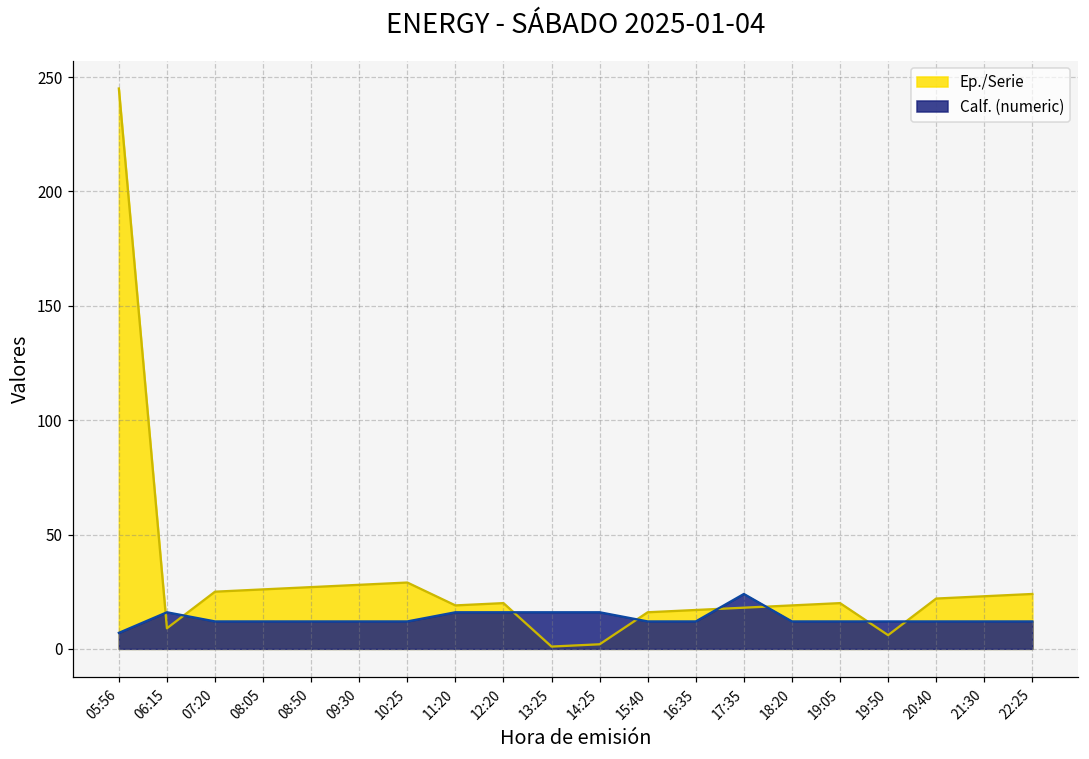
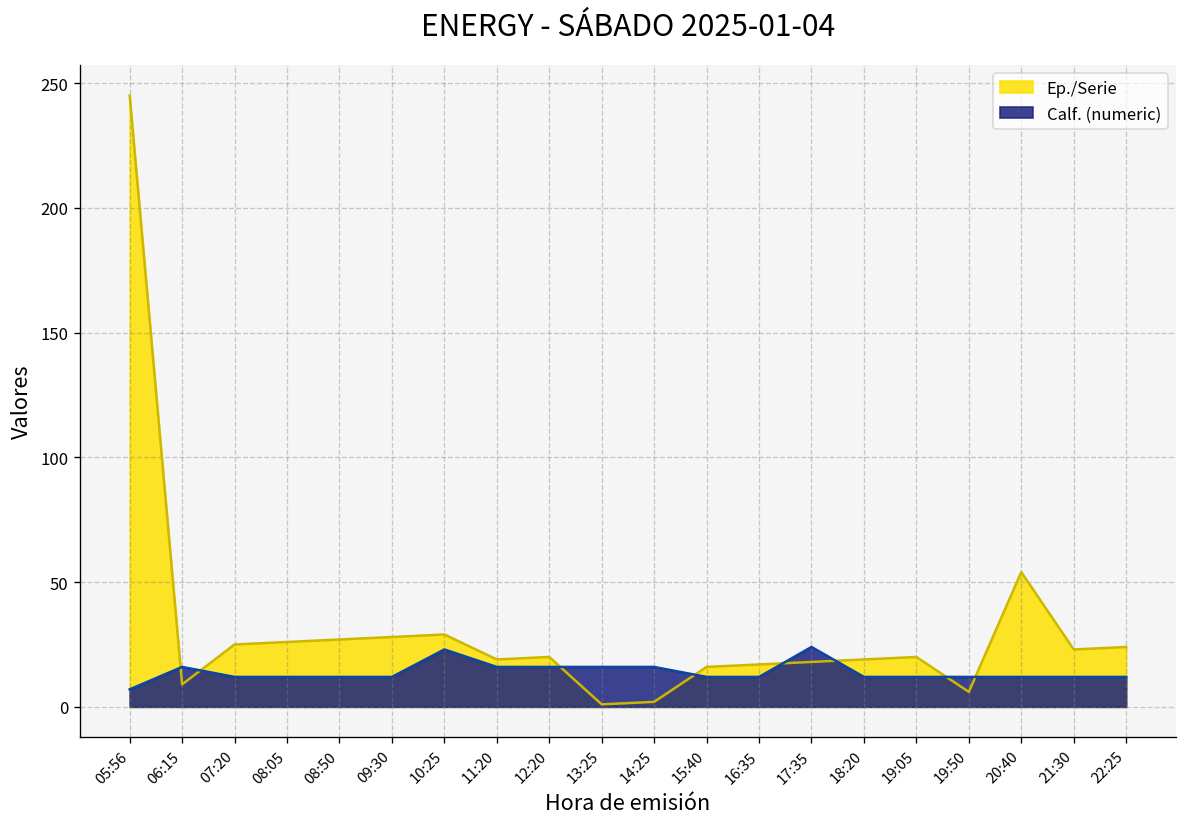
  {
    "Ep./Serie": {
      "05:56": 245,
      "06:15": 9,
      "07:20": 25,
      "08:05": 26,
      "08:50": 27,
      "09:30": 28,
      "10:25": 29,
      "11:20": 19,
      "12:20": 20,
      "13:25": 1,
      "14:25": 2,
      "15:40": 16,
      "16:35": 17,
      "17:35": 18,
      "18:20": 19,
      "19:05": 20,
      "19:50": 6,
-     "20:40": 22,
+     "20:40": 54,
      "21:30": 23,
      "22:25": 24
    },
    "Calf. (numeric)": {
      "05:56": 7,
      "06:15": 16,
      "07:20": 12,
      "08:05": 12,
      "08:50": 12,
      "09:30": 12,
-     "10:25": 12,
+     "10:25": 23,
      "11:20": 16,
      "12:20": 16,
      "13:25": 16,
      "14:25": 16,
      "15:40": 12,
      "16:35": 12,
      "17:35": 24,
      "18:20": 12,
      "19:05": 12,
      "19:50": 12,
      "20:40": 12,
      "21:30": 12,
      "22:25": 12
    }
  }
